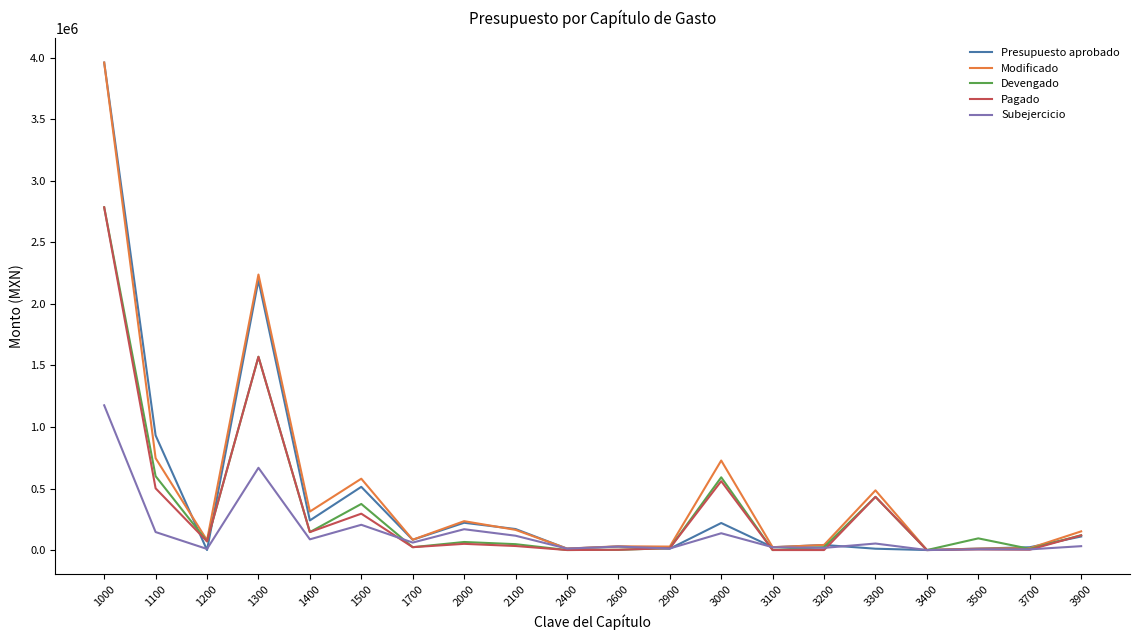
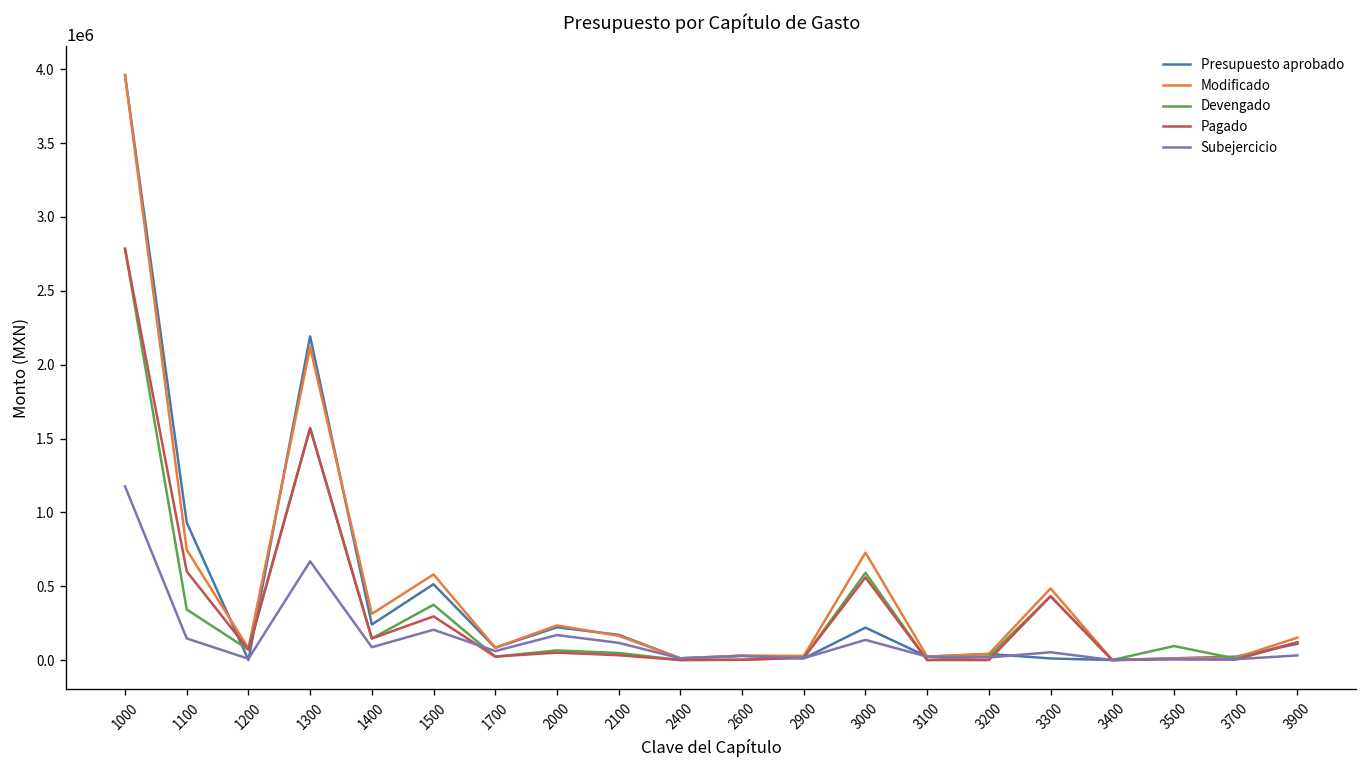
  {
    "Modificado": {
      "1100": 750000,
-     "1300": 2240000,
+     "1300": 2120000,
      "1400": 310000,
      "1500": 580000,
      "3000": 730000,
      "3300": 490000,
      "3900": 150000
    },
    "Devengado": {
-     "1100": 600000,
+     "1100": 340000,
      "1500": 370000,
      "3000": 590000,
      "3500": 90000
    },
    "Pagado": {
-     "1100": 500000,
+     "1100": 600000,
      "1500": 300000,
      "3000": 560000
    }
  }
